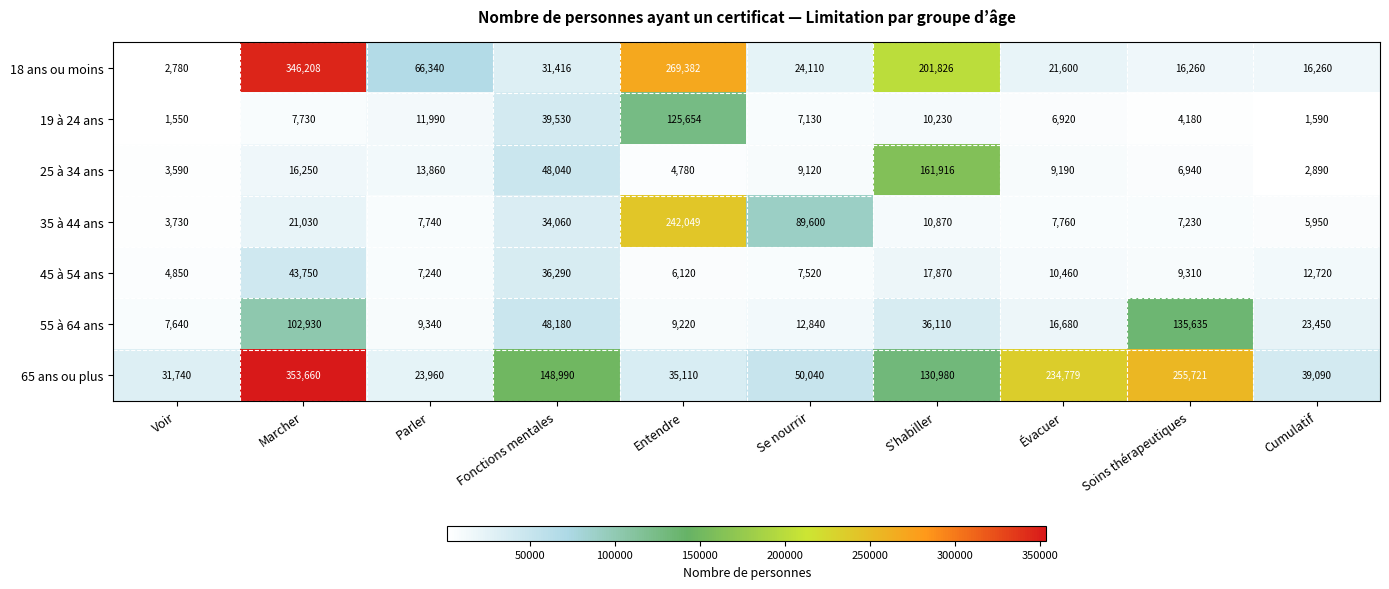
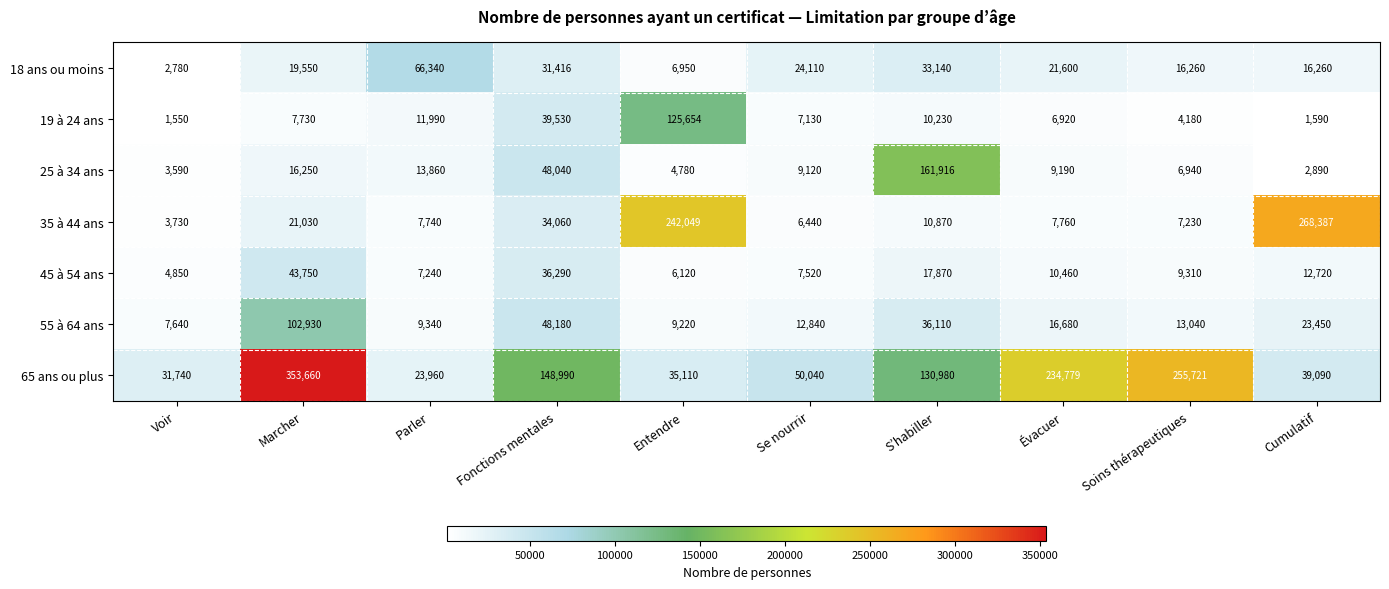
  {
    "18 ans ou moins": {
      "Voir": "2,780",
-     "Marcher": "346,208",
+     "Marcher": "19,550",
      "Parler": "66,340",
      "Fonctions mentales": "31,416",
-     "Entendre": "269,382",
+     "Entendre": "6,950",
      "Se nourrir": "24,110",
-     "S’habiller": "201,826",
+     "S’habiller": "33,140",
      "Évacuer": "21,600",
      "Soins thérapeutiques": "16,260",
      "Cumulatif": "16,260"
    },
    "19 à 24 ans": {
      "Voir": "1,550",
      "Marcher": "7,730",
      "Parler": "11,990",
      "Fonctions mentales": "39,530",
      "Entendre": "125,654",
      "Se nourrir": "7,130",
      "S’habiller": "10,230",
      "Évacuer": "6,920",
      "Soins thérapeutiques": "4,180",
      "Cumulatif": "1,590"
    },
    "25 à 34 ans": {
      "Voir": "3,590",
      "Marcher": "16,250",
      "Parler": "13,860",
      "Fonctions mentales": "48,040",
      "Entendre": "4,780",
      "Se nourrir": "9,120",
      "S’habiller": "161,916",
      "Évacuer": "9,190",
      "Soins thérapeutiques": "6,940",
      "Cumulatif": "2,890"
    },
    "35 à 44 ans": {
      "Voir": "3,730",
      "Marcher": "21,030",
      "Parler": "7,740",
      "Fonctions mentales": "34,060",
      "Entendre": "242,049",
-     "Se nourrir": "89,600",
+     "Se nourrir": "6,440",
      "S’habiller": "10,870",
      "Évacuer": "7,760",
      "Soins thérapeutiques": "7,230",
-     "Cumulatif": "5,950"
+     "Cumulatif": "268,387"
    },
    "45 à 54 ans": {
      "Voir": "4,850",
      "Marcher": "43,750",
      "Parler": "7,240",
      "Fonctions mentales": "36,290",
      "Entendre": "6,120",
      "Se nourrir": "7,520",
      "S’habiller": "17,870",
      "Évacuer": "10,460",
      "Soins thérapeutiques": "9,310",
      "Cumulatif": "12,720"
    },
    "55 à 64 ans": {
      "Voir": "7,640",
      "Marcher": "102,930",
      "Parler": "9,340",
      "Fonctions mentales": "48,180",
      "Entendre": "9,220",
      "Se nourrir": "12,840",
      "S’habiller": "36,110",
      "Évacuer": "16,680",
-     "Soins thérapeutiques": "135,635",
+     "Soins thérapeutiques": "13,040",
      "Cumulatif": "23,450"
    },
    "65 ans ou plus": {
      "Voir": "31,740",
      "Marcher": "353,660",
      "Parler": "23,960",
      "Fonctions mentales": "148,990",
      "Entendre": "35,110",
      "Se nourrir": "50,040",
      "S’habiller": "130,980",
      "Évacuer": "234,779",
      "Soins thérapeutiques": "255,721",
      "Cumulatif": "39,090"
    }
  }
